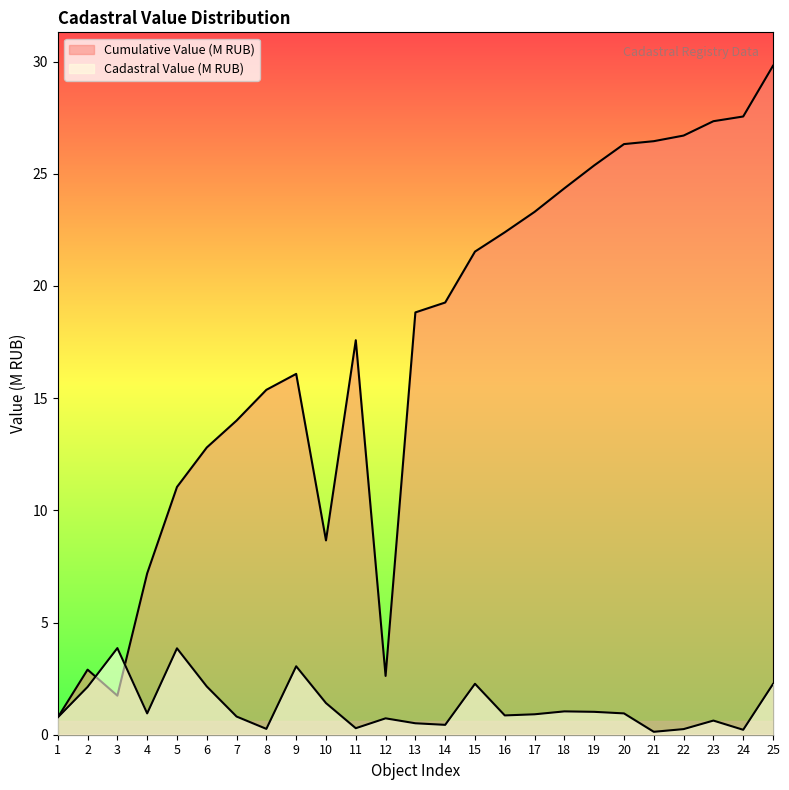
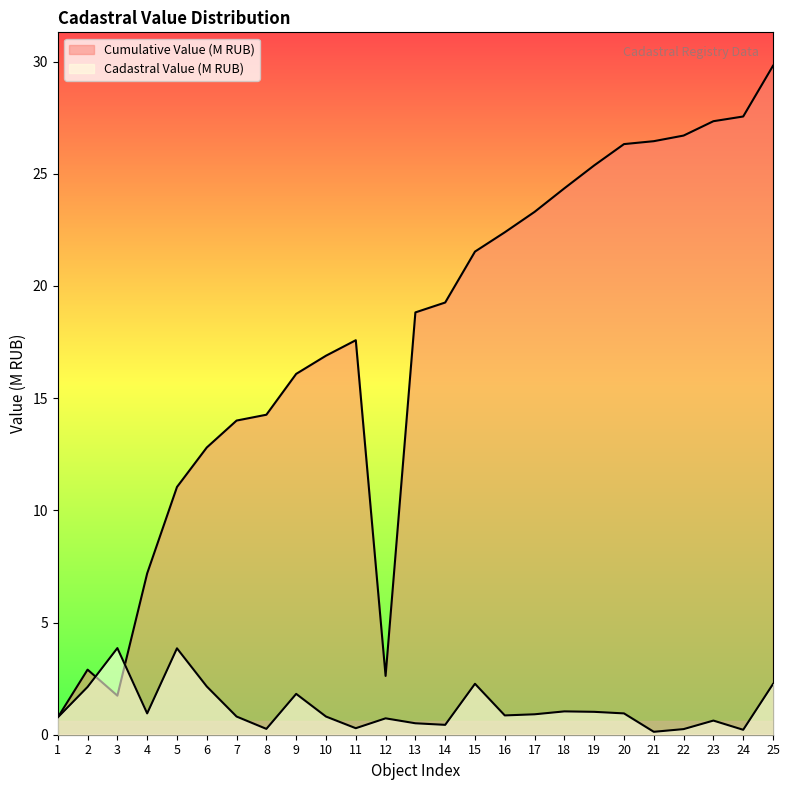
  {
    "Cumulative Value (M RUB)": {
      "2": 2.9,
      "3": 1.7,
      "4": 7.2,
      "5": 11.0,
      "6": 12.8,
      "7": 14.0,
-     "8": 15.4,
+     "8": 14.3,
      "9": 16.1,
-     "10": 8.7,
+     "10": 16.9,
      "11": 17.6,
      "12": 2.6,
      "13": 18.8,
      "14": 19.3,
      "15": 21.5,
      "16": 22.4,
      "17": 23.3,
      "18": 24.4,
      "19": 25.4,
      "20": 26.3,
      "21": 26.5,
      "22": 26.7,
      "23": 27.3,
      "24": 27.6,
      "25": 29.8
    },
    "Cadastral Value (M RUB)": {
      "2": 2.1,
      "3": 3.9,
      "4": 1.0,
      "5": 3.9,
      "6": 2.2,
      "7": 0.8,
-     "9": 3.1,
-     "10": 1.4,
+     "9": 1.8,
+     "10": 0.8,
      "12": 0.7,
      "15": 2.3,
      "16": 0.9,
      "17": 0.9,
      "18": 1.0,
      "19": 1.0,
      "20": 1.0,
      "23": 0.6,
      "25": 2.3
    }
  }
